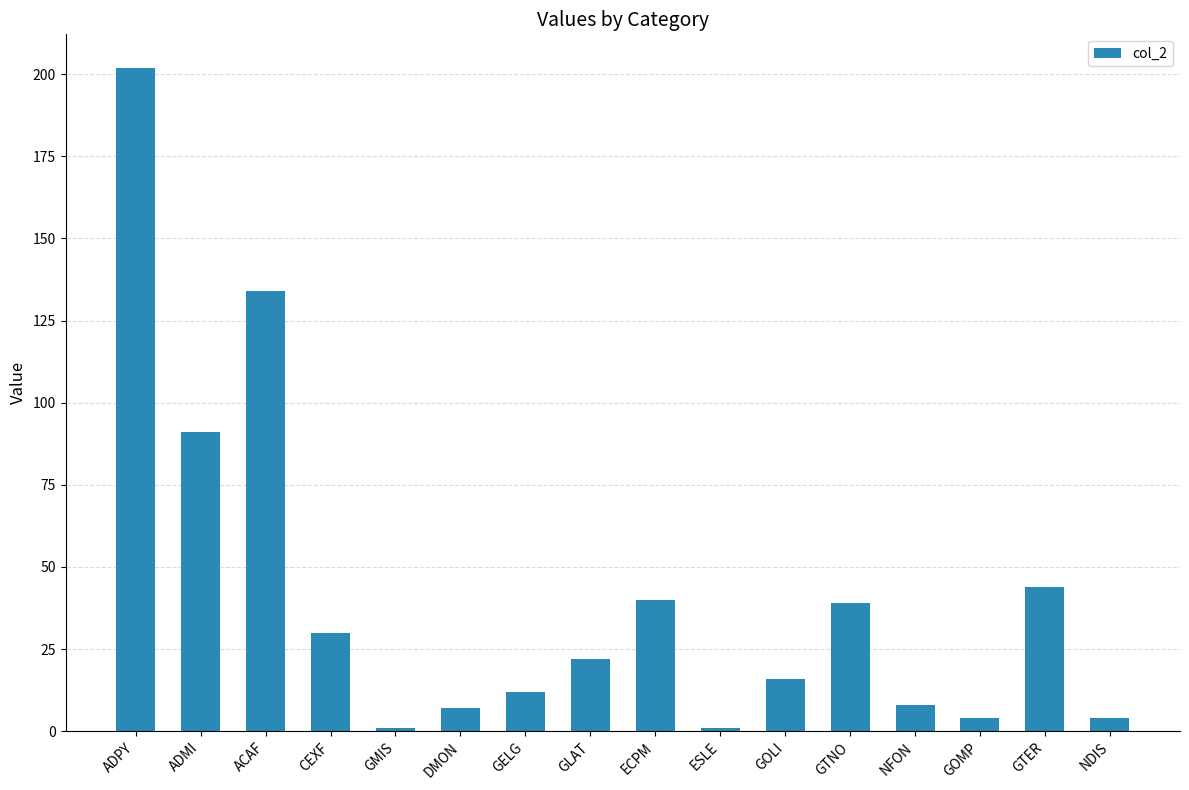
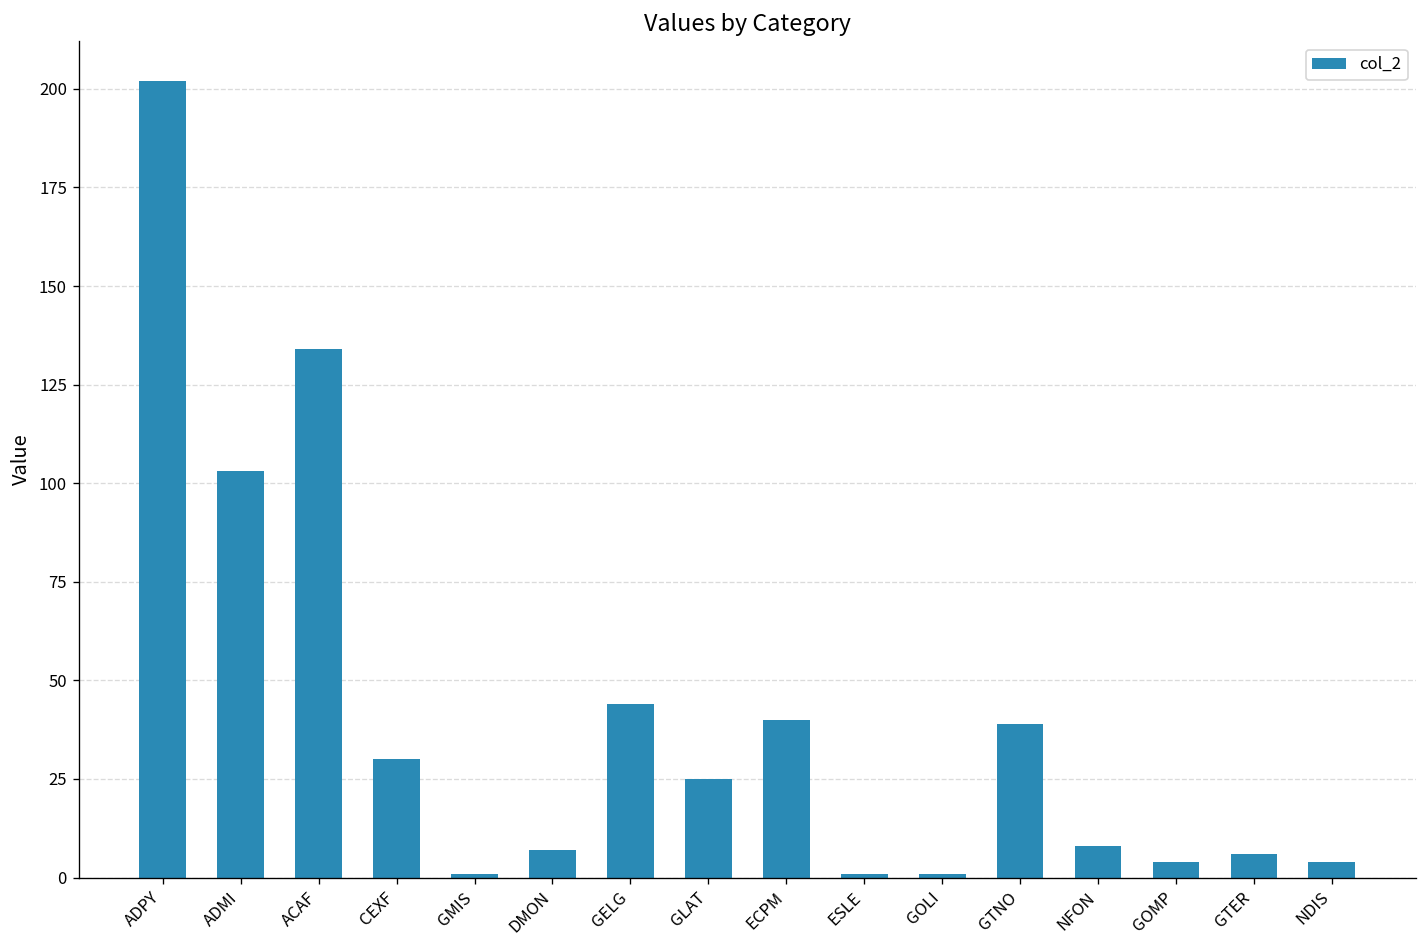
  {
    "ADPY": 202,
-   "ADMI": 91,
+   "ADMI": 103,
    "ACAF": 134,
    "CEXF": 30,
    "GMIS": 1,
    "DMON": 7,
-   "GELG": 12,
-   "GLAT": 22,
+   "GELG": 44,
+   "GLAT": 25,
    "ECPM": 40,
    "ESLE": 1,
-   "GOLI": 16,
+   "GOLI": 1,
    "GTNO": 39,
    "NFON": 8,
    "GOMP": 4,
-   "GTER": 44,
+   "GTER": 6,
    "NDIS": 4
  }
